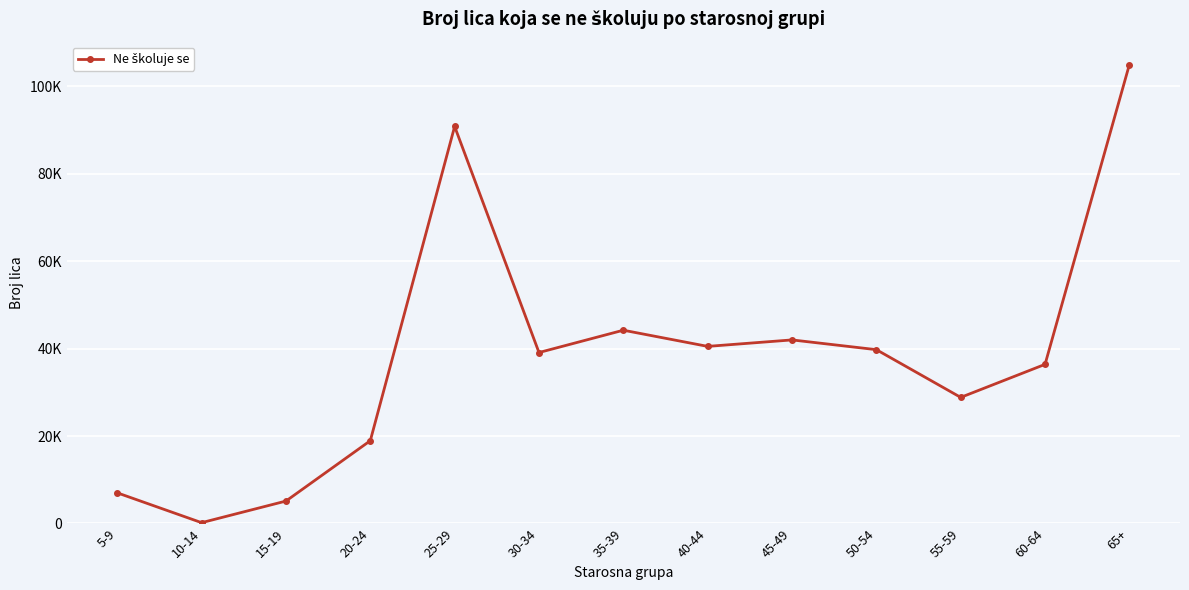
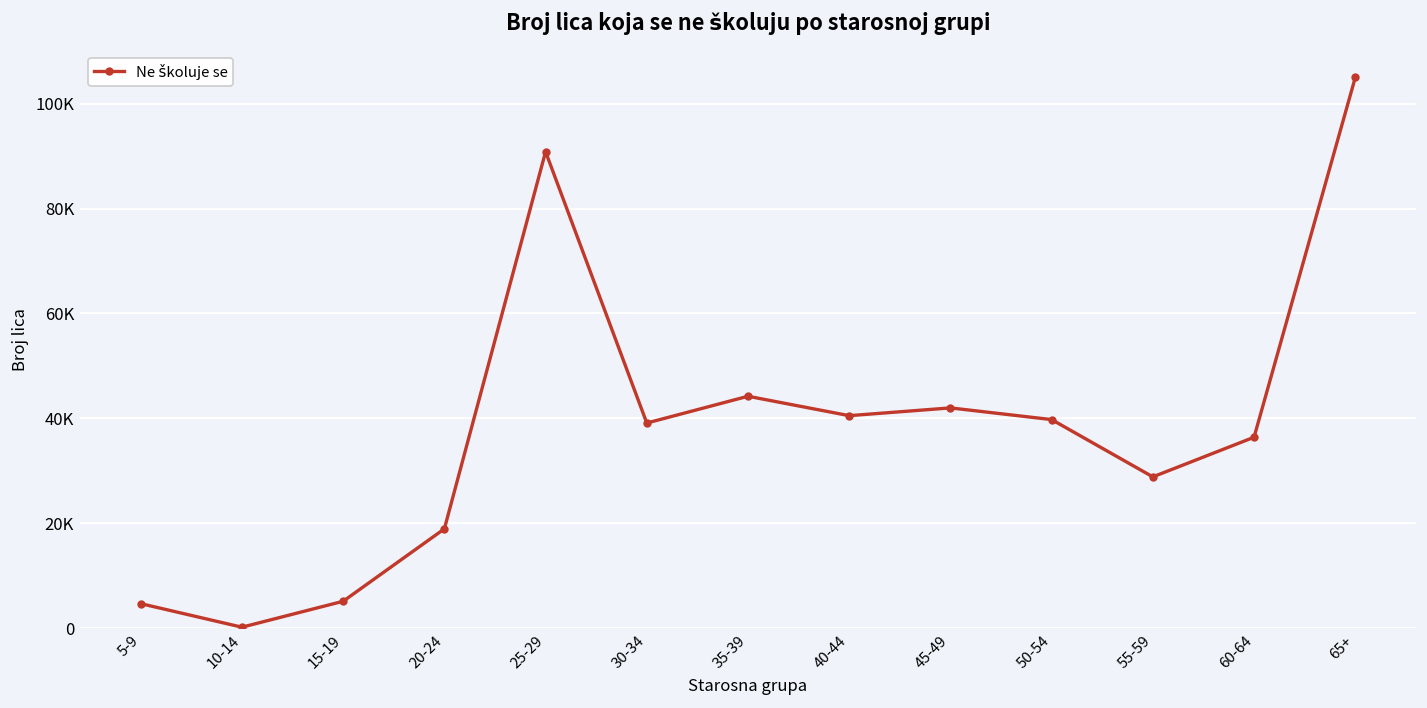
  {
-   "5-9": 7000,
+   "5-9": 5000,
    "10-14": 0,
    "15-19": 5000,
    "20-24": 19000,
    "25-29": 91000,
    "30-34": 39000,
    "35-39": 44000,
    "40-44": 41000,
    "45-49": 42000,
    "50-54": 40000,
    "55-59": 29000,
    "60-64": 36000,
    "65+": 105000
  }
